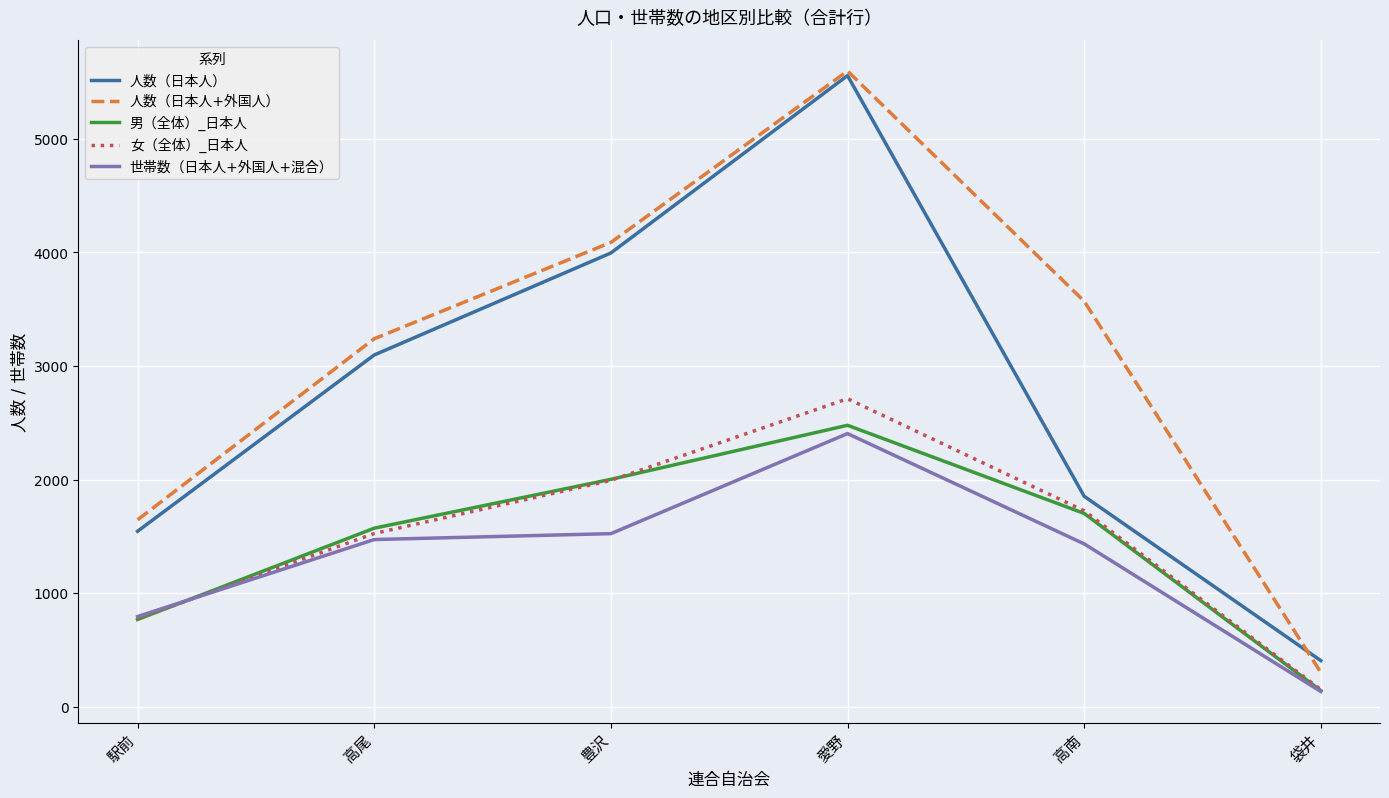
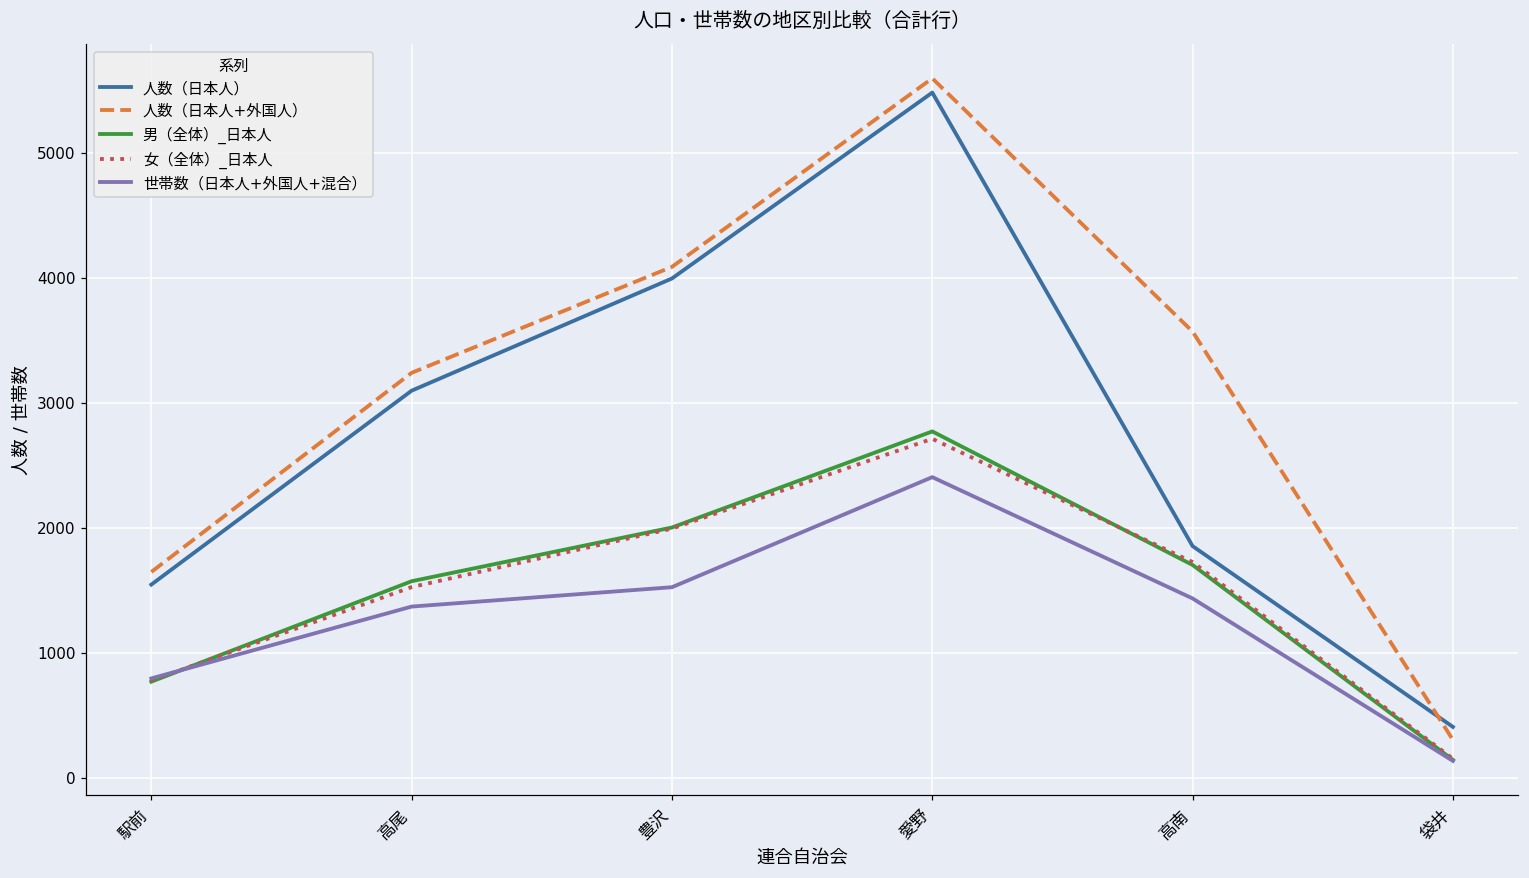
  {
    "人数（日本人）": {
      "駅前": 1550,
      "高尾": 3100,
      "豊沢": 4000,
-     "愛野": 5560,
+     "愛野": 5480,
      "高南": 1850,
      "袋井": 410
    },
    "男（全体）_日本人": {
      "高尾": 1570,
-     "愛野": 2480,
+     "愛野": 2770,
      "高南": 1700
    },
    "世帯数（日本人+外国人+混合）": {
-     "高尾": 1470,
+     "高尾": 1370,
      "豊沢": 1520,
      "愛野": 2410,
      "高南": 1430
    }
  }
